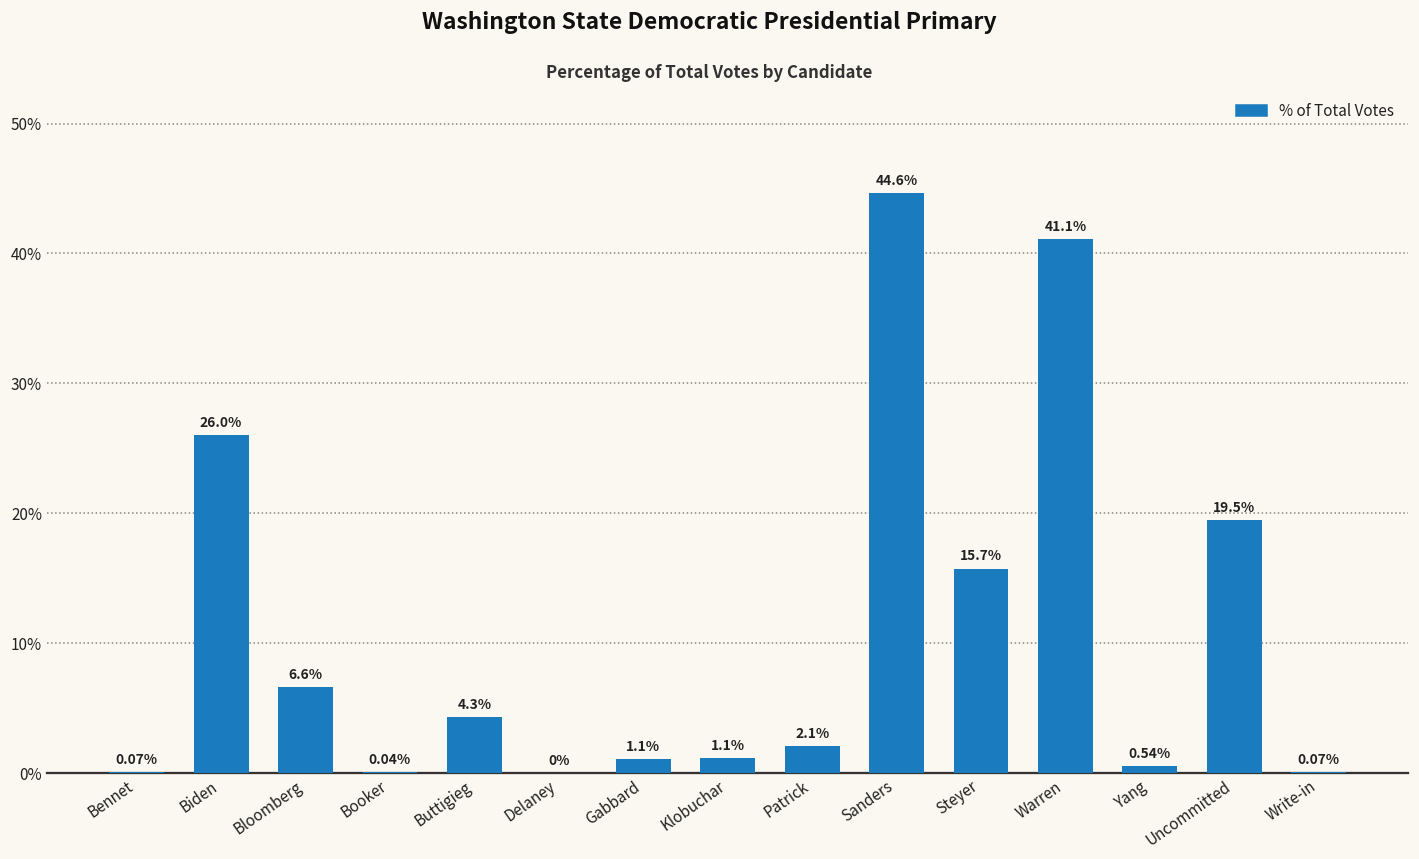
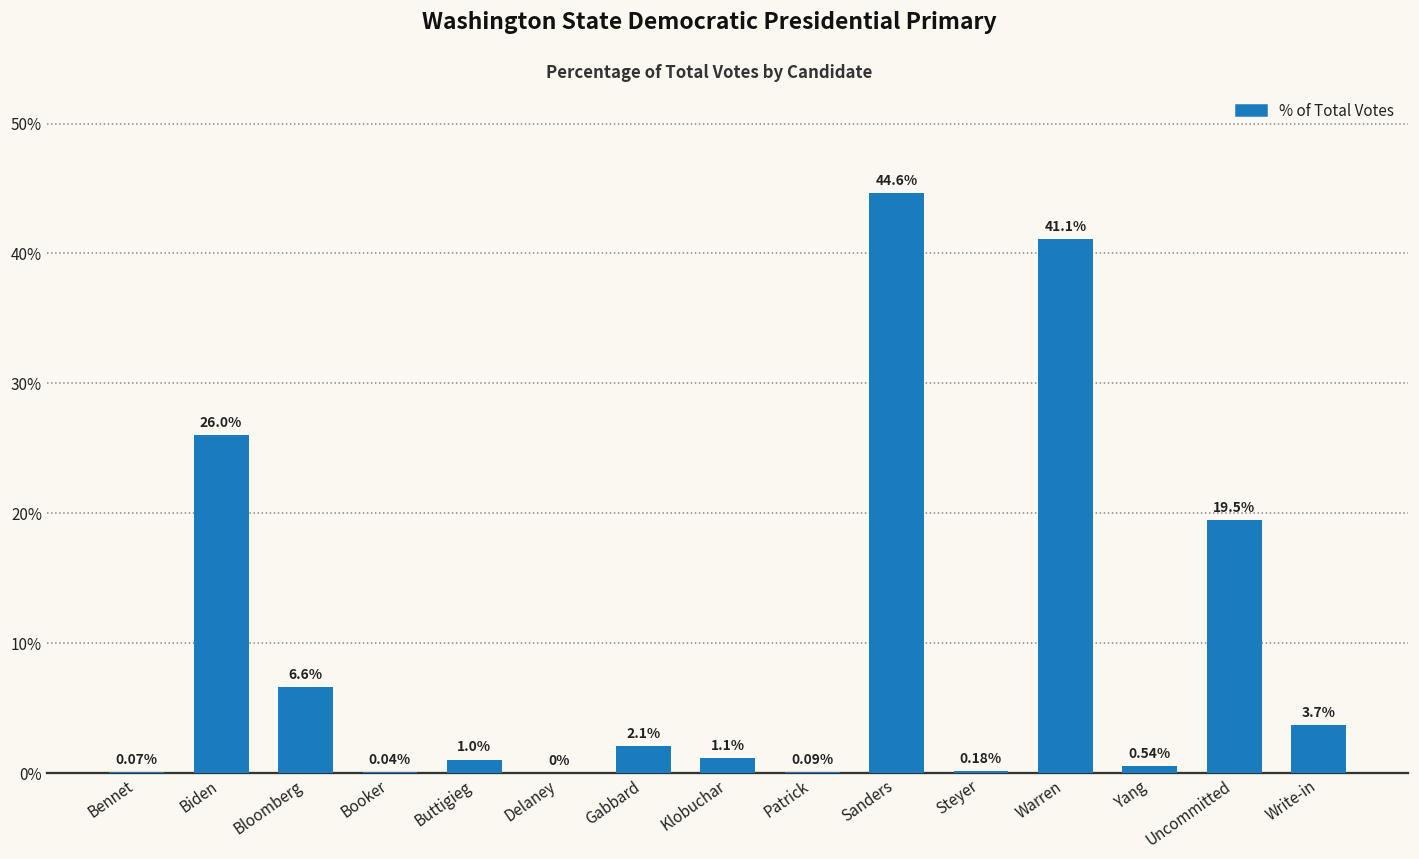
  {
    "Bennet": "0.07%",
    "Biden": "26.0%",
    "Bloomberg": "6.6%",
    "Booker": "0.04%",
-   "Buttigieg": "4.3%",
+   "Buttigieg": "1.0%",
    "Delaney": "0%",
-   "Gabbard": "1.1%",
+   "Gabbard": "2.1%",
    "Klobuchar": "1.1%",
-   "Patrick": "2.1%",
+   "Patrick": "0.09%",
    "Sanders": "44.6%",
-   "Steyer": "15.7%",
+   "Steyer": "0.18%",
    "Warren": "41.1%",
    "Yang": "0.54%",
    "Uncommitted": "19.5%",
-   "Write-in": "0.07%"
+   "Write-in": "3.7%"
  }
